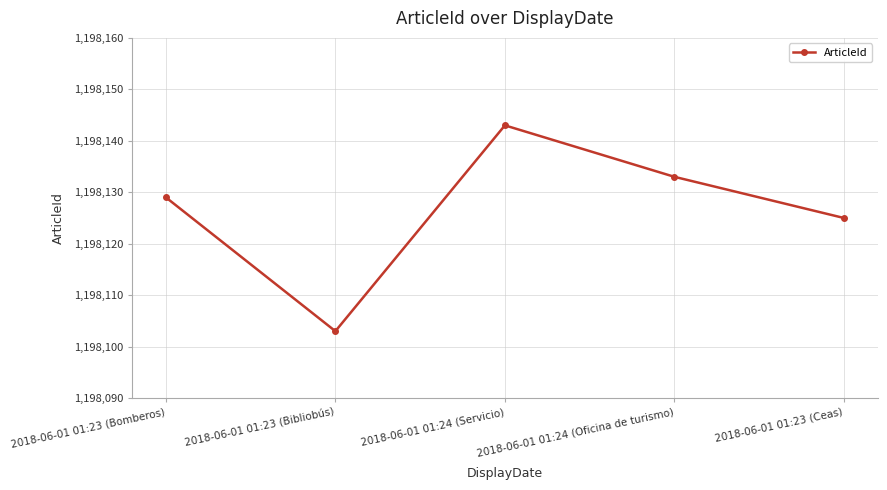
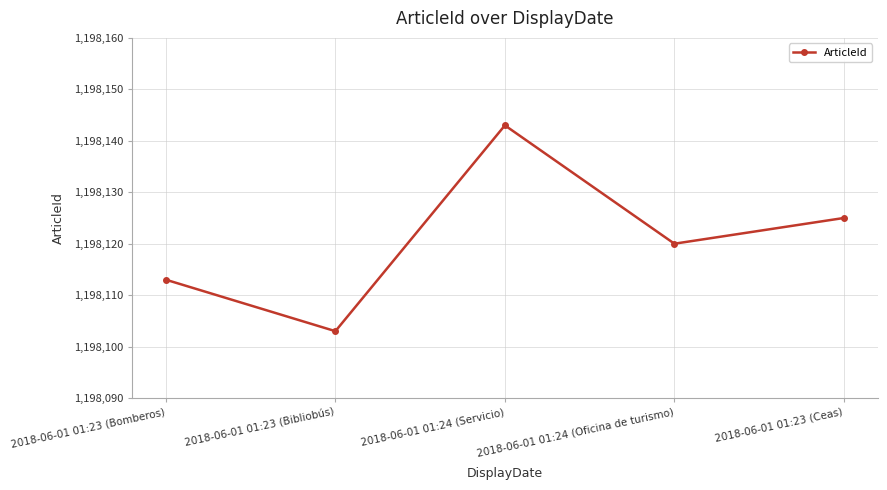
  {
-   "2018-06-01 01:23 (Bomberos)": "1,198,129",
+   "2018-06-01 01:23 (Bomberos)": "1,198,113",
    "2018-06-01 01:23 (Bibliobús)": "1,198,103",
    "2018-06-01 01:24 (Servicio)": "1,198,143",
-   "2018-06-01 01:24 (Oficina de turismo)": "1,198,133",
+   "2018-06-01 01:24 (Oficina de turismo)": "1,198,120",
    "2018-06-01 01:23 (Ceas)": "1,198,125"
  }
